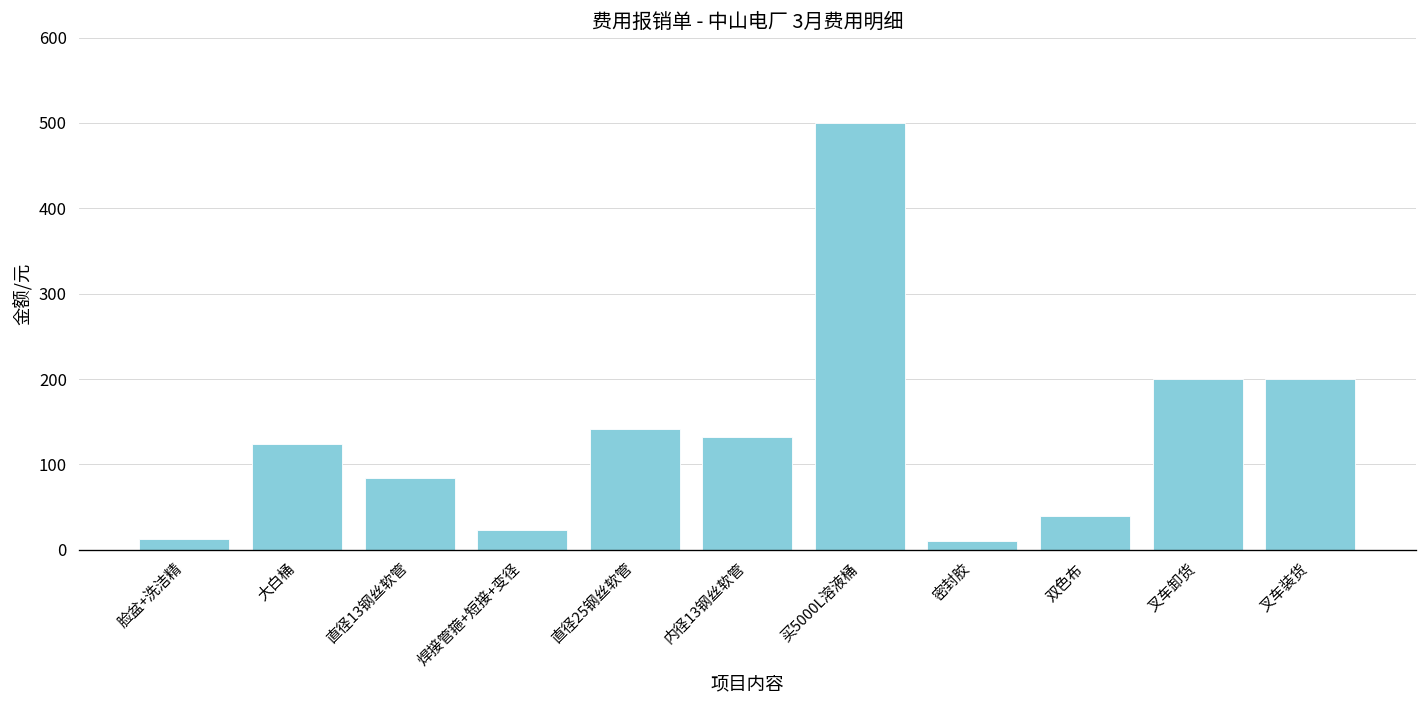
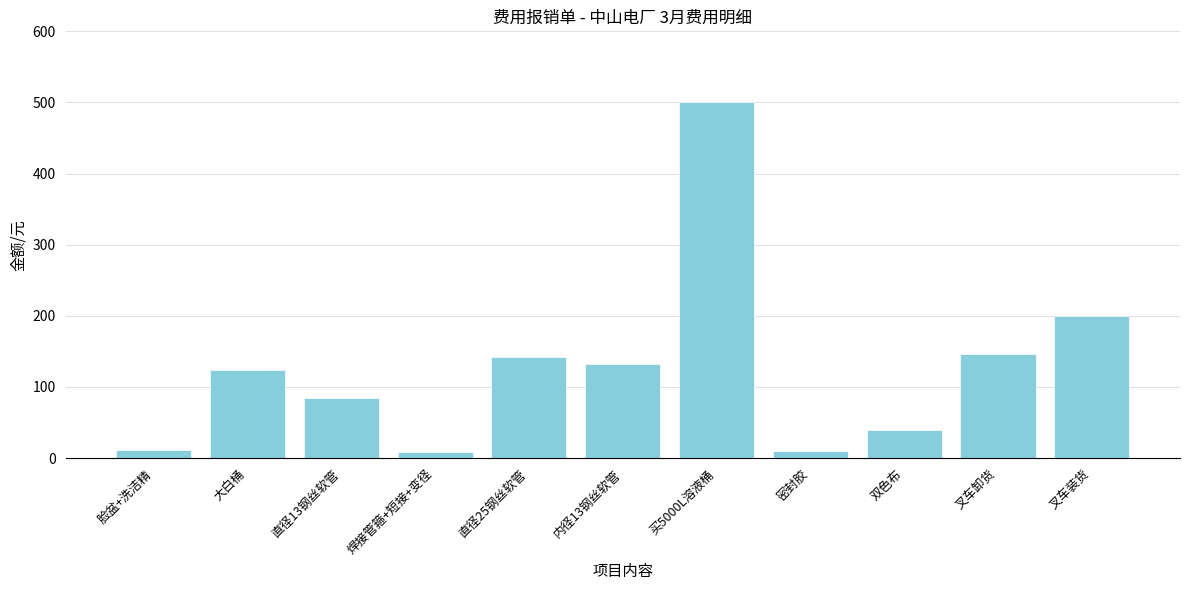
  {
    "脸盆+洗洁精": 10,
    "大白桶": 120,
    "直径13钢丝软管": 80,
-   "焊接管箍+短接+变径": 20,
+   "焊接管箍+短接+变径": 10,
    "直径25钢丝软管": 140,
    "内径13钢丝软管": 130,
    "买5000L溶液桶": 500,
    "密封胶": 10,
    "双色布": 40,
-   "叉车卸货": 200,
+   "叉车卸货": 150,
    "叉车装货": 200
  }
